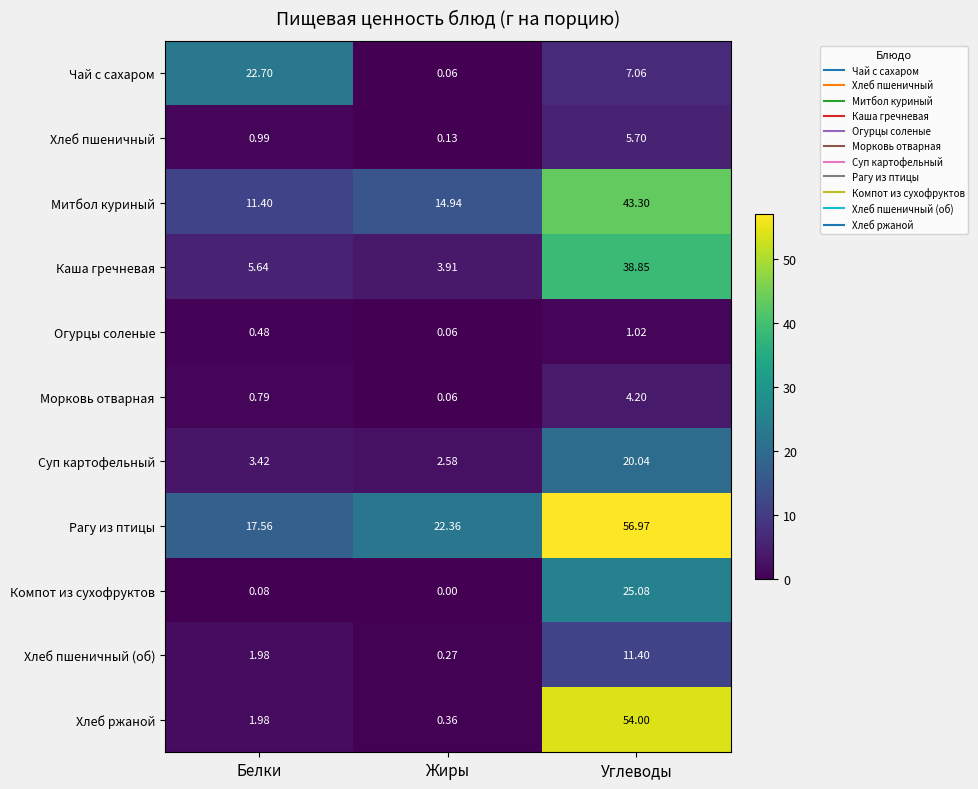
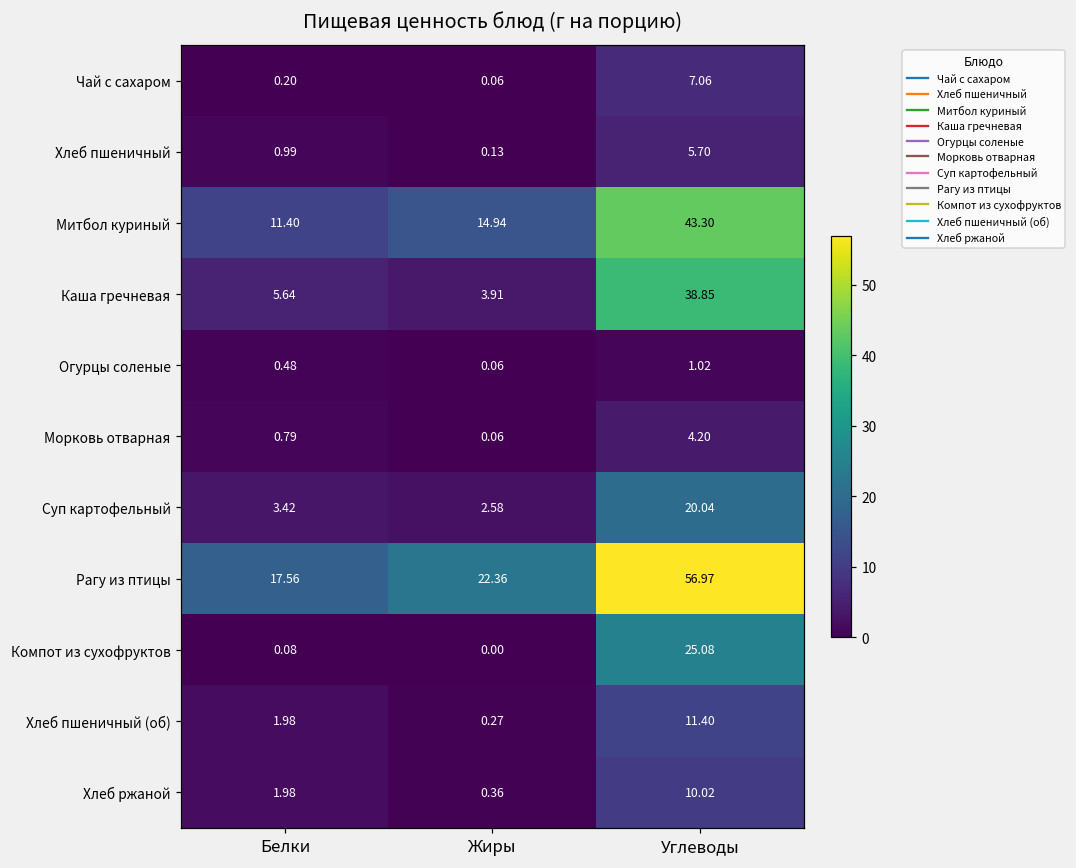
  {
    "Чай с сахаром": {
-     "Белки": 22.70,
+     "Белки": 0.20,
      "Жиры": 0.06,
      "Углеводы": 7.06
    },
    "Хлеб пшеничный": {
      "Белки": 0.99,
      "Жиры": 0.13,
      "Углеводы": 5.70
    },
    "Митбол куриный": {
      "Белки": 11.40,
      "Жиры": 14.94,
      "Углеводы": 43.30
    },
    "Каша гречневая": {
      "Белки": 5.64,
      "Жиры": 3.91,
      "Углеводы": 38.85
    },
    "Огурцы соленые": {
      "Белки": 0.48,
      "Жиры": 0.06,
      "Углеводы": 1.02
    },
    "Морковь отварная": {
      "Белки": 0.79,
      "Жиры": 0.06,
      "Углеводы": 4.20
    },
    "Суп картофельный": {
      "Белки": 3.42,
      "Жиры": 2.58,
      "Углеводы": 20.04
    },
    "Рагу из птицы": {
      "Белки": 17.56,
      "Жиры": 22.36,
      "Углеводы": 56.97
    },
    "Компот из сухофруктов": {
      "Белки": 0.08,
      "Жиры": 0.00,
      "Углеводы": 25.08
    },
    "Хлеб пшеничный (об)": {
      "Белки": 1.98,
      "Жиры": 0.27,
      "Углеводы": 11.40
    },
    "Хлеб ржаной": {
      "Белки": 1.98,
      "Жиры": 0.36,
-     "Углеводы": 54.00
+     "Углеводы": 10.02
    }
  }
